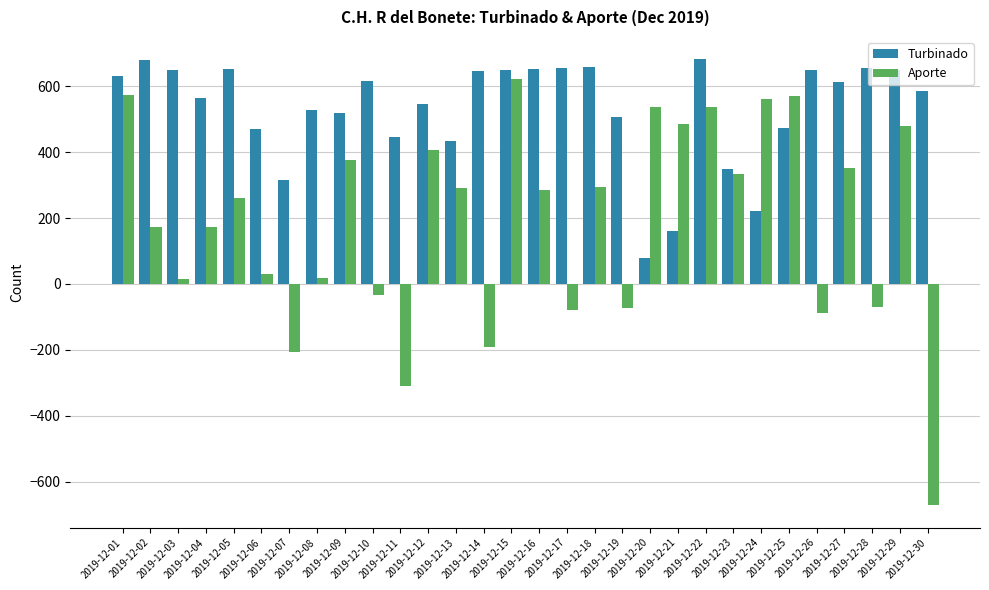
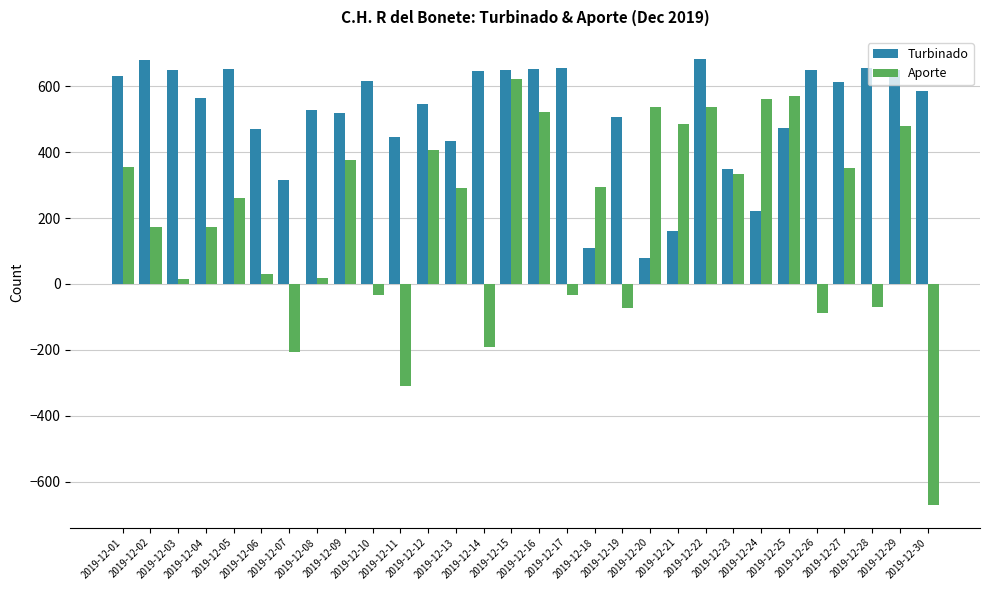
  {
    "Turbinado": {
      "2019-12-01": 630,
      "2019-12-02": 680,
      "2019-12-03": 650,
      "2019-12-04": 560,
      "2019-12-05": 650,
      "2019-12-06": 470,
      "2019-12-07": 320,
      "2019-12-08": 530,
      "2019-12-09": 520,
      "2019-12-10": 620,
      "2019-12-11": 450,
      "2019-12-12": 550,
      "2019-12-13": 430,
      "2019-12-14": 650,
      "2019-12-15": 650,
      "2019-12-16": 650,
      "2019-12-17": 650,
-     "2019-12-18": 660,
+     "2019-12-18": 110,
      "2019-12-19": 510,
      "2019-12-20": 80,
      "2019-12-21": 160,
      "2019-12-22": 680,
      "2019-12-23": 350,
      "2019-12-24": 220,
      "2019-12-25": 470,
      "2019-12-26": 650,
      "2019-12-27": 610,
      "2019-12-28": 660,
      "2019-12-30": 590
    },
    "Aporte": {
-     "2019-12-01": 570,
+     "2019-12-01": 350,
      "2019-12-02": 170,
      "2019-12-03": 10,
      "2019-12-04": 170,
      "2019-12-05": 260,
      "2019-12-06": 30,
      "2019-12-07": -210,
      "2019-12-08": 20,
      "2019-12-09": 380,
      "2019-12-10": -30,
      "2019-12-11": -310,
      "2019-12-12": 400,
      "2019-12-13": 290,
      "2019-12-14": -190,
      "2019-12-15": 620,
-     "2019-12-16": 290,
-     "2019-12-17": -80,
+     "2019-12-16": 520,
+     "2019-12-17": -30,
      "2019-12-18": 290,
      "2019-12-19": -70,
      "2019-12-20": 540,
      "2019-12-21": 480,
      "2019-12-22": 540,
      "2019-12-23": 330,
      "2019-12-24": 560,
      "2019-12-25": 570,
      "2019-12-26": -90,
      "2019-12-27": 350,
      "2019-12-28": -70,
      "2019-12-29": 480,
      "2019-12-30": -670
    }
  }
